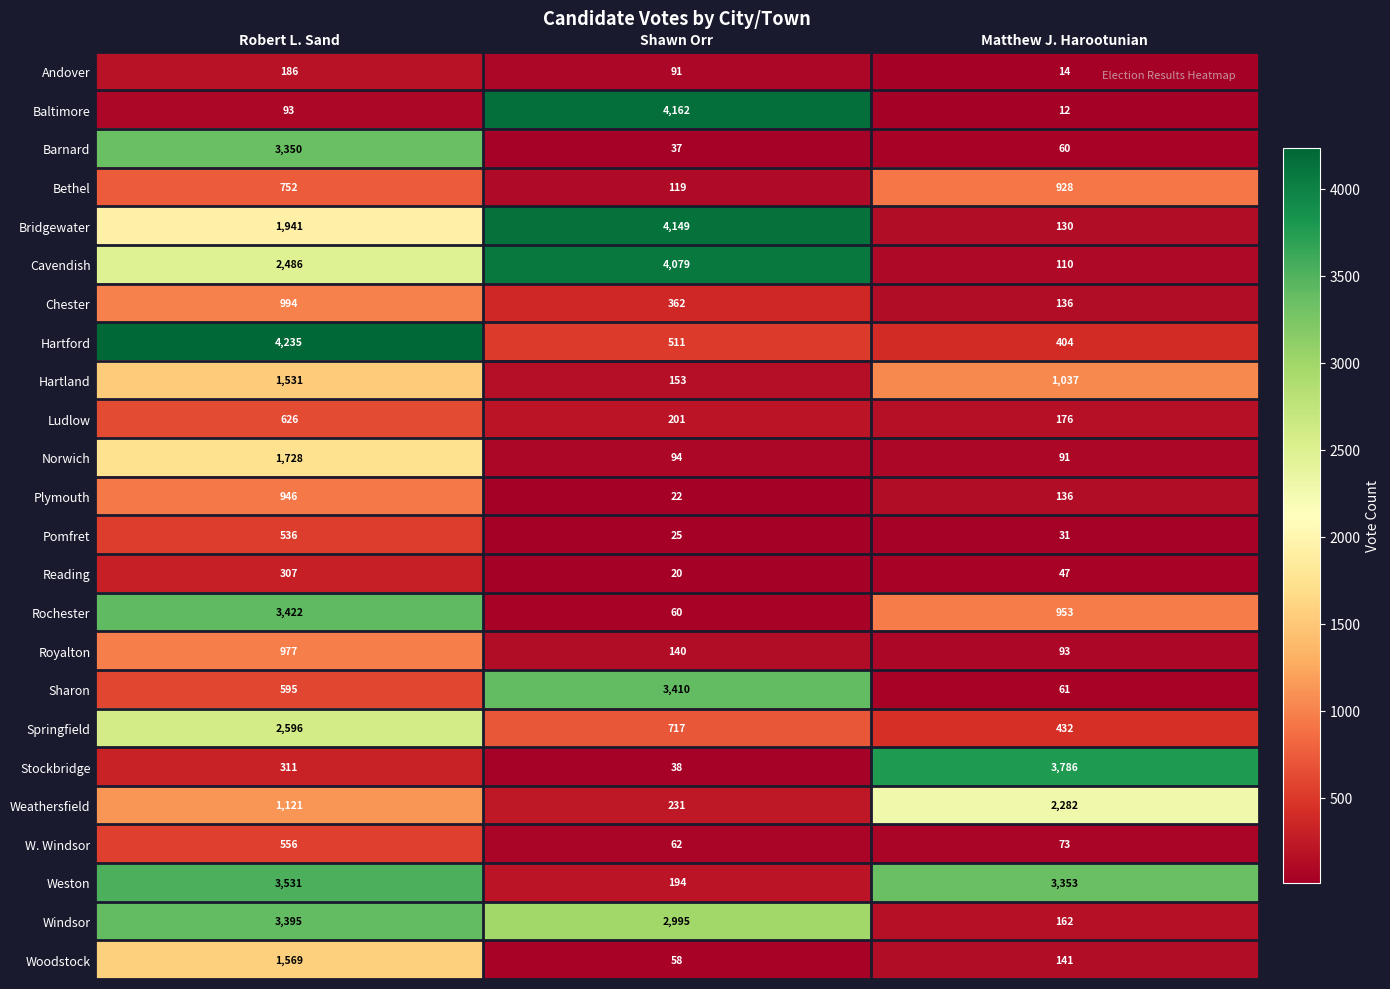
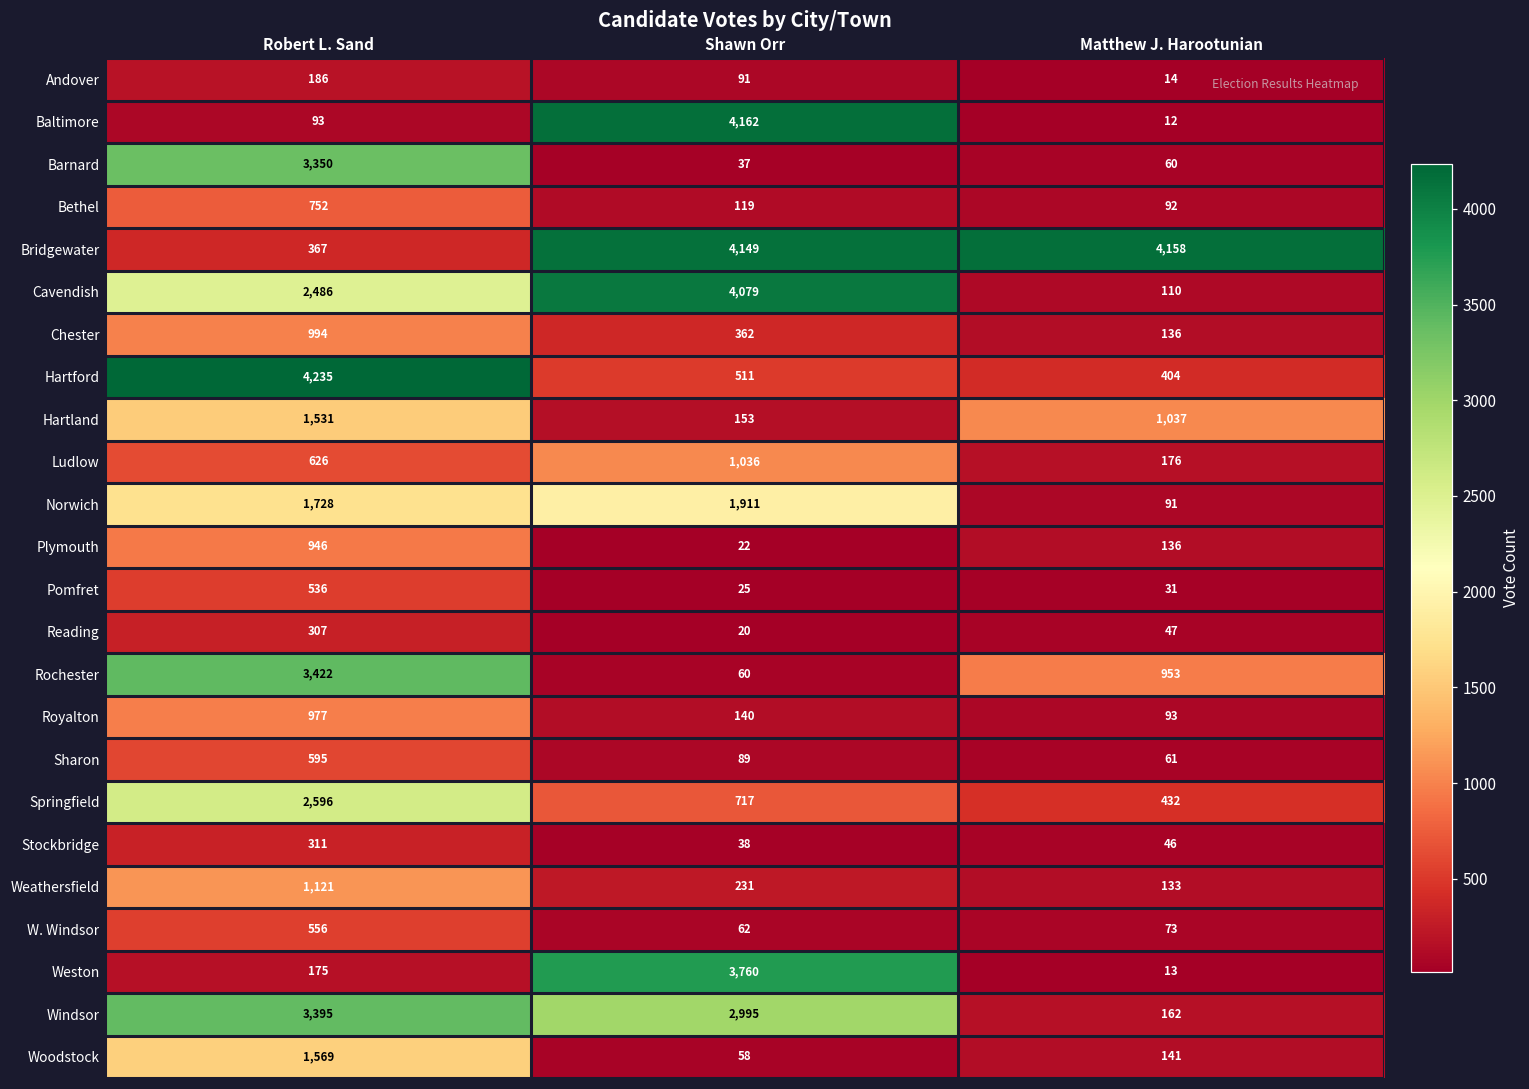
  {
    "Andover": {
      "Robert L. Sand": "186",
      "Shawn Orr": "91"
    },
    "Baltimore": {
      "Robert L. Sand": "93",
      "Shawn Orr": "4,162",
      "Matthew J. Harootunian": "12"
    },
    "Barnard": {
      "Robert L. Sand": "3,350",
      "Shawn Orr": "37",
      "Matthew J. Harootunian": "60"
    },
    "Bethel": {
      "Robert L. Sand": "752",
      "Shawn Orr": "119",
-     "Matthew J. Harootunian": "928"
+     "Matthew J. Harootunian": "92"
    },
    "Bridgewater": {
-     "Robert L. Sand": "1,941",
+     "Robert L. Sand": "367",
      "Shawn Orr": "4,149",
-     "Matthew J. Harootunian": "130"
+     "Matthew J. Harootunian": "4,158"
    },
    "Cavendish": {
      "Robert L. Sand": "2,486",
      "Shawn Orr": "4,079",
      "Matthew J. Harootunian": "110"
    },
    "Chester": {
      "Robert L. Sand": "994",
      "Shawn Orr": "362",
      "Matthew J. Harootunian": "136"
    },
    "Hartford": {
      "Robert L. Sand": "4,235",
      "Shawn Orr": "511",
      "Matthew J. Harootunian": "404"
    },
    "Hartland": {
      "Robert L. Sand": "1,531",
      "Shawn Orr": "153",
      "Matthew J. Harootunian": "1,037"
    },
    "Ludlow": {
      "Robert L. Sand": "626",
-     "Shawn Orr": "201",
+     "Shawn Orr": "1,036",
      "Matthew J. Harootunian": "176"
    },
    "Norwich": {
      "Robert L. Sand": "1,728",
-     "Shawn Orr": "94",
+     "Shawn Orr": "1,911",
      "Matthew J. Harootunian": "91"
    },
    "Plymouth": {
      "Robert L. Sand": "946",
      "Shawn Orr": "22",
      "Matthew J. Harootunian": "136"
    },
    "Pomfret": {
      "Robert L. Sand": "536",
      "Shawn Orr": "25",
      "Matthew J. Harootunian": "31"
    },
    "Reading": {
      "Robert L. Sand": "307",
      "Shawn Orr": "20",
      "Matthew J. Harootunian": "47"
    },
    "Rochester": {
      "Robert L. Sand": "3,422",
      "Shawn Orr": "60",
      "Matthew J. Harootunian": "953"
    },
    "Royalton": {
      "Robert L. Sand": "977",
      "Shawn Orr": "140",
      "Matthew J. Harootunian": "93"
    },
    "Sharon": {
      "Robert L. Sand": "595",
-     "Shawn Orr": "3,410",
+     "Shawn Orr": "89",
      "Matthew J. Harootunian": "61"
    },
    "Springfield": {
      "Robert L. Sand": "2,596",
      "Shawn Orr": "717",
      "Matthew J. Harootunian": "432"
    },
    "Stockbridge": {
      "Robert L. Sand": "311",
      "Shawn Orr": "38",
-     "Matthew J. Harootunian": "3,786"
+     "Matthew J. Harootunian": "46"
    },
    "Weathersfield": {
      "Robert L. Sand": "1,121",
      "Shawn Orr": "231",
-     "Matthew J. Harootunian": "2,282"
+     "Matthew J. Harootunian": "133"
    },
    "W. Windsor": {
      "Robert L. Sand": "556",
      "Shawn Orr": "62",
      "Matthew J. Harootunian": "73"
    },
    "Weston": {
-     "Robert L. Sand": "3,531",
-     "Shawn Orr": "194",
-     "Matthew J. Harootunian": "3,353"
+     "Robert L. Sand": "175",
+     "Shawn Orr": "3,760",
+     "Matthew J. Harootunian": "13"
    },
    "Windsor": {
      "Robert L. Sand": "3,395",
      "Shawn Orr": "2,995",
      "Matthew J. Harootunian": "162"
    },
    "Woodstock": {
      "Robert L. Sand": "1,569",
      "Shawn Orr": "58",
      "Matthew J. Harootunian": "141"
    }
  }
